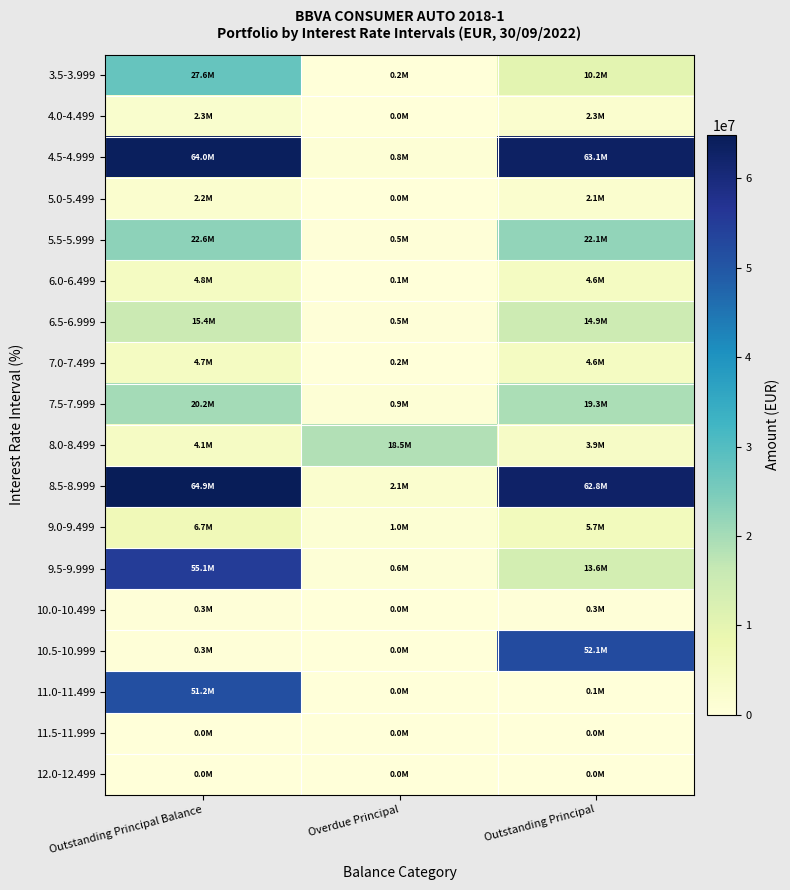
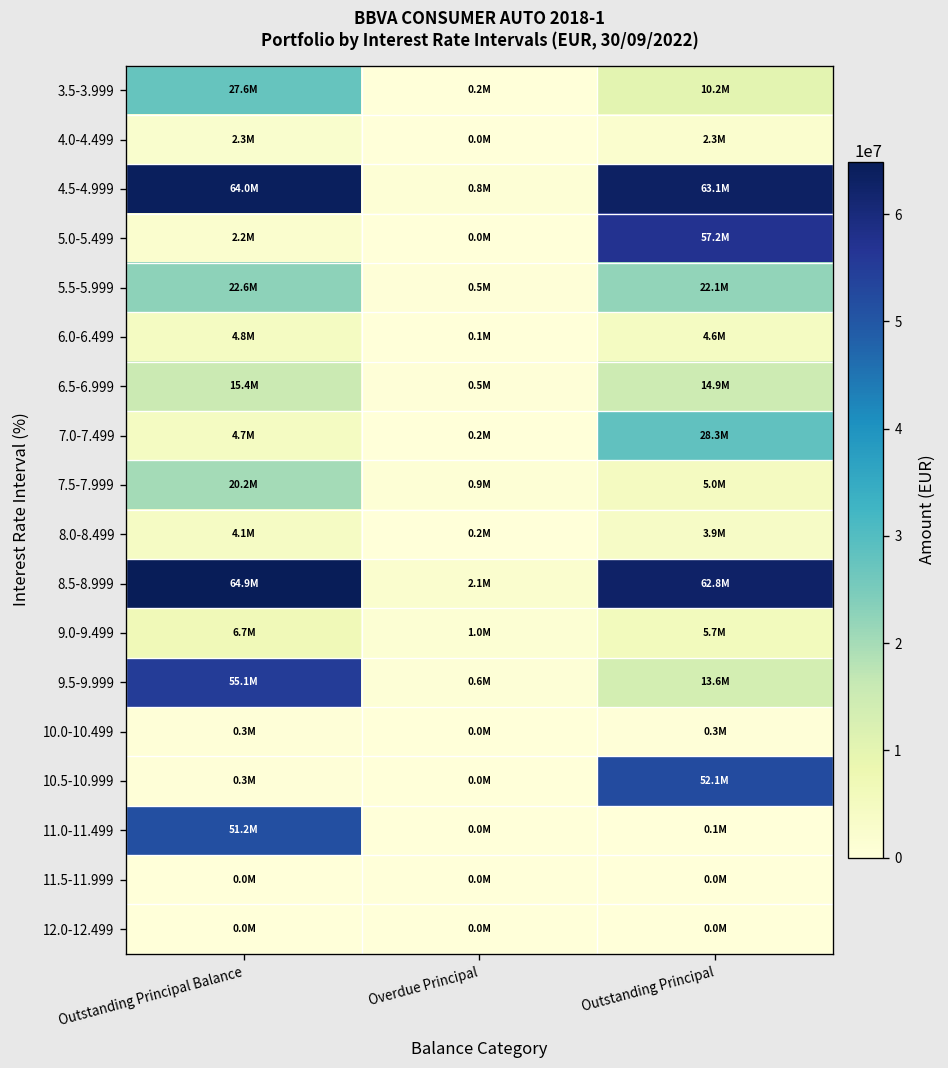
  {
    "3.5-3.999": {
      "Outstanding Principal Balance": "27.6M",
      "Overdue Principal": "0.2M",
      "Outstanding Principal": "10.2M"
    },
    "4.0-4.499": {
      "Outstanding Principal Balance": "2.3M",
      "Overdue Principal": "0.0M",
      "Outstanding Principal": "2.3M"
    },
    "4.5-4.999": {
      "Outstanding Principal Balance": "64.0M",
      "Overdue Principal": "0.8M",
      "Outstanding Principal": "63.1M"
    },
    "5.0-5.499": {
      "Outstanding Principal Balance": "2.2M",
      "Overdue Principal": "0.0M",
-     "Outstanding Principal": "2.1M"
+     "Outstanding Principal": "57.2M"
    },
    "5.5-5.999": {
      "Outstanding Principal Balance": "22.6M",
      "Overdue Principal": "0.5M",
      "Outstanding Principal": "22.1M"
    },
    "6.0-6.499": {
      "Outstanding Principal Balance": "4.8M",
      "Overdue Principal": "0.1M",
      "Outstanding Principal": "4.6M"
    },
    "6.5-6.999": {
      "Outstanding Principal Balance": "15.4M",
      "Overdue Principal": "0.5M",
      "Outstanding Principal": "14.9M"
    },
    "7.0-7.499": {
      "Outstanding Principal Balance": "4.7M",
      "Overdue Principal": "0.2M",
-     "Outstanding Principal": "4.6M"
+     "Outstanding Principal": "28.3M"
    },
    "7.5-7.999": {
      "Outstanding Principal Balance": "20.2M",
      "Overdue Principal": "0.9M",
-     "Outstanding Principal": "19.3M"
+     "Outstanding Principal": "5.0M"
    },
    "8.0-8.499": {
      "Outstanding Principal Balance": "4.1M",
-     "Overdue Principal": "18.5M",
+     "Overdue Principal": "0.2M",
      "Outstanding Principal": "3.9M"
    },
    "8.5-8.999": {
      "Outstanding Principal Balance": "64.9M",
      "Overdue Principal": "2.1M",
      "Outstanding Principal": "62.8M"
    },
    "9.0-9.499": {
      "Outstanding Principal Balance": "6.7M",
      "Overdue Principal": "1.0M",
      "Outstanding Principal": "5.7M"
    },
    "9.5-9.999": {
      "Outstanding Principal Balance": "55.1M",
      "Overdue Principal": "0.6M",
      "Outstanding Principal": "13.6M"
    },
    "10.0-10.499": {
      "Outstanding Principal Balance": "0.3M",
      "Overdue Principal": "0.0M",
      "Outstanding Principal": "0.3M"
    },
    "10.5-10.999": {
      "Outstanding Principal Balance": "0.3M",
      "Overdue Principal": "0.0M",
      "Outstanding Principal": "52.1M"
    },
    "11.0-11.499": {
      "Outstanding Principal Balance": "51.2M",
      "Overdue Principal": "0.0M",
      "Outstanding Principal": "0.1M"
    },
    "11.5-11.999": {
      "Outstanding Principal Balance": "0.0M",
      "Overdue Principal": "0.0M",
      "Outstanding Principal": "0.0M"
    },
    "12.0-12.499": {
      "Outstanding Principal Balance": "0.0M",
      "Overdue Principal": "0.0M",
      "Outstanding Principal": "0.0M"
    }
  }
